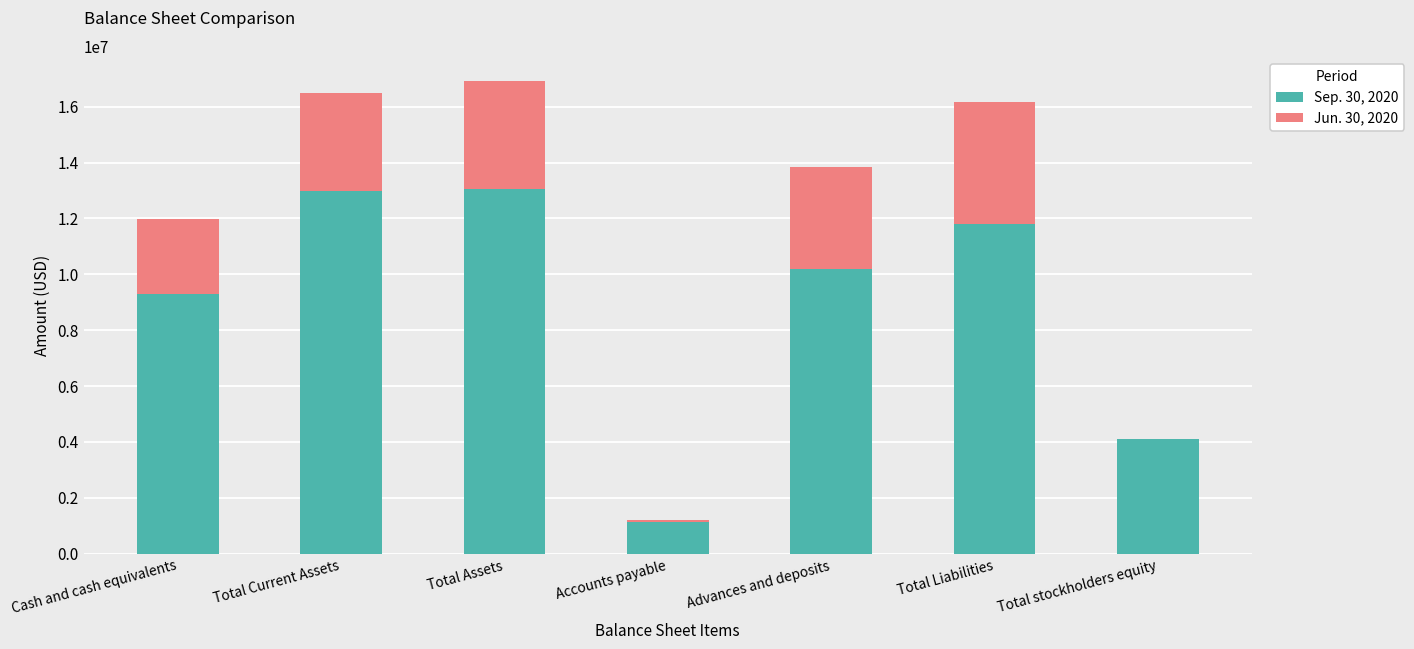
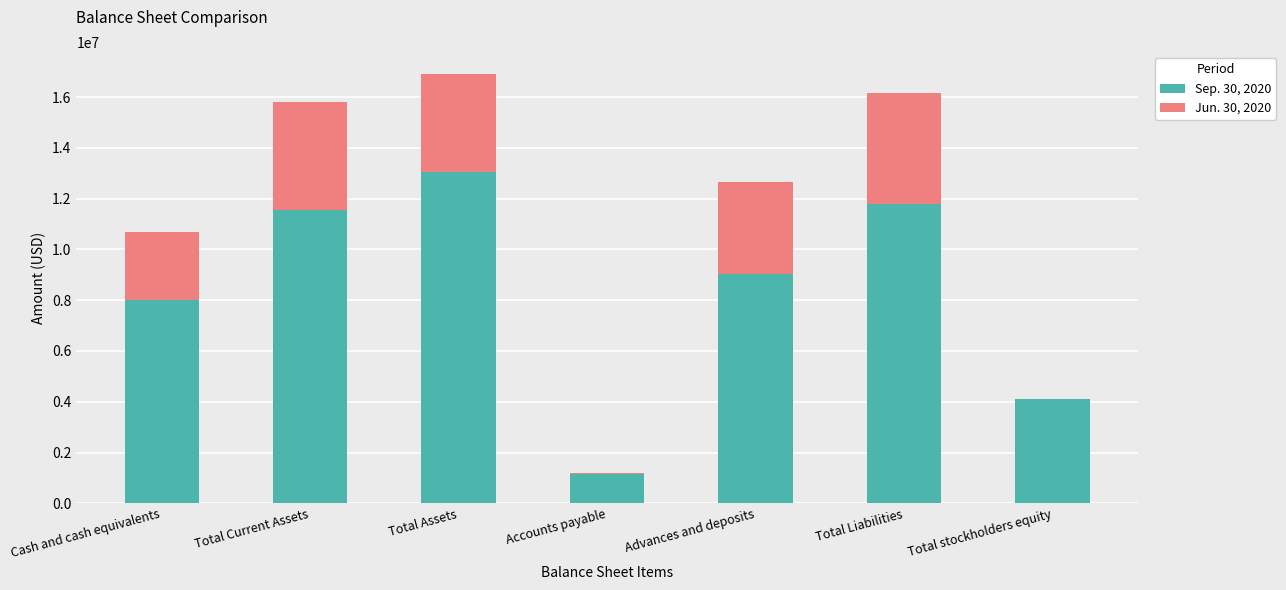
  {
    "Sep. 30, 2020": {
-     "Cash and cash equivalents": 9300000,
-     "Total Current Assets": 13000000,
+     "Cash and cash equivalents": 8000000,
+     "Total Current Assets": 11500000,
      "Total Assets": 13000000,
      "Accounts payable": 1100000,
-     "Advances and deposits": 10200000,
+     "Advances and deposits": 9000000,
      "Total Liabilities": 11800000,
      "Total stockholders equity": 4100000
    },
    "Jun. 30, 2020": {
      "Cash and cash equivalents": 2700000,
-     "Total Current Assets": 3500000,
+     "Total Current Assets": 4300000,
      "Total Assets": 3900000,
      "Advances and deposits": 3600000,
      "Total Liabilities": 4400000,
      "Total stockholders equity": 0
    }
  }
